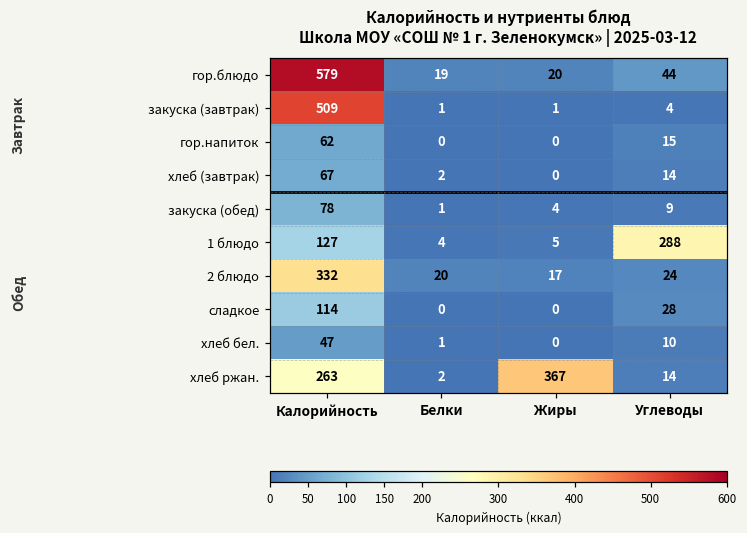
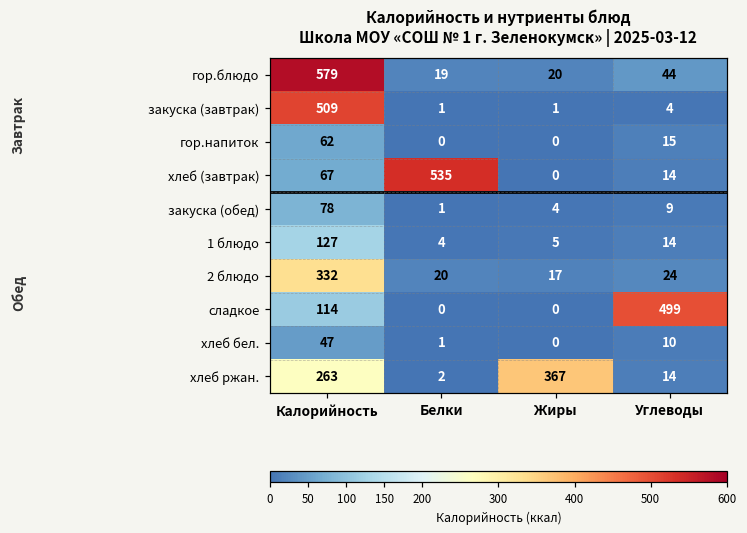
  {
    "гор.блюдо": {
      "Калорийность": 579,
      "Белки": 19,
      "Жиры": 20,
      "Углеводы": 44
    },
    "закуска (завтрак)": {
      "Калорийность": 509,
      "Белки": 1,
      "Жиры": 1,
      "Углеводы": 4
    },
    "гор.напиток": {
      "Калорийность": 62,
      "Белки": 0,
      "Жиры": 0,
      "Углеводы": 15
    },
    "хлеб (завтрак)": {
      "Калорийность": 67,
-     "Белки": 2,
+     "Белки": 535,
      "Жиры": 0,
      "Углеводы": 14
    },
    "закуска (обед)": {
      "Калорийность": 78,
      "Белки": 1,
      "Жиры": 4,
      "Углеводы": 9
    },
    "1 блюдо": {
      "Калорийность": 127,
      "Белки": 4,
      "Жиры": 5,
-     "Углеводы": 288
+     "Углеводы": 14
    },
    "2 блюдо": {
      "Калорийность": 332,
      "Белки": 20,
      "Жиры": 17,
      "Углеводы": 24
    },
    "сладкое": {
      "Калорийность": 114,
      "Белки": 0,
      "Жиры": 0,
-     "Углеводы": 28
+     "Углеводы": 499
    },
    "хлеб бел.": {
      "Калорийность": 47,
      "Белки": 1,
      "Жиры": 0,
      "Углеводы": 10
    },
    "хлеб ржан.": {
      "Калорийность": 263,
      "Белки": 2,
      "Жиры": 367,
      "Углеводы": 14
    }
  }
